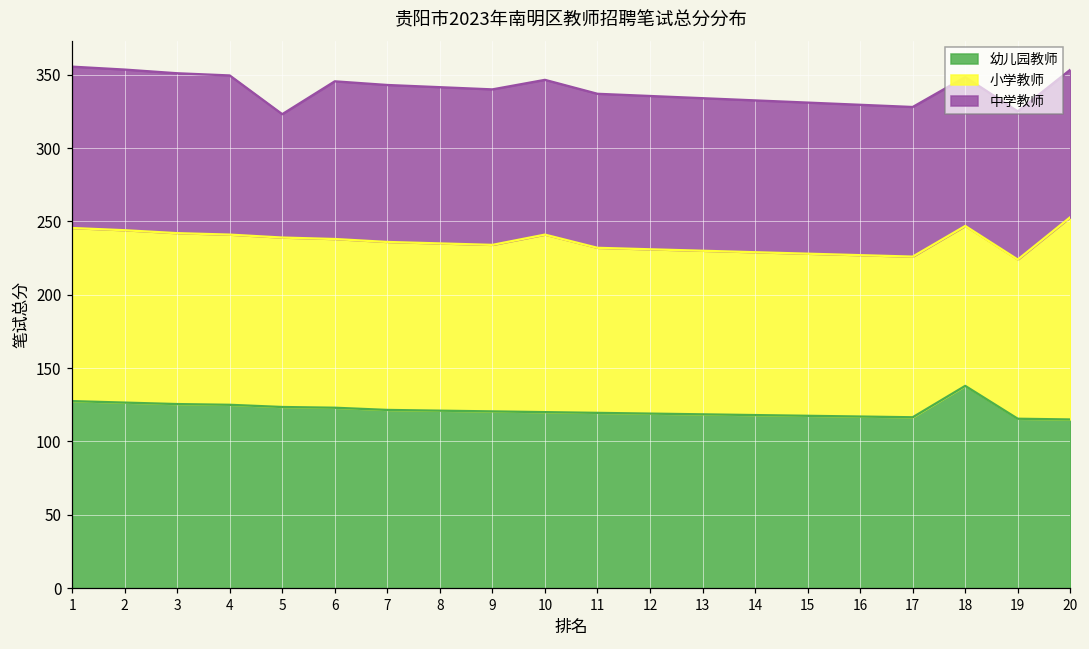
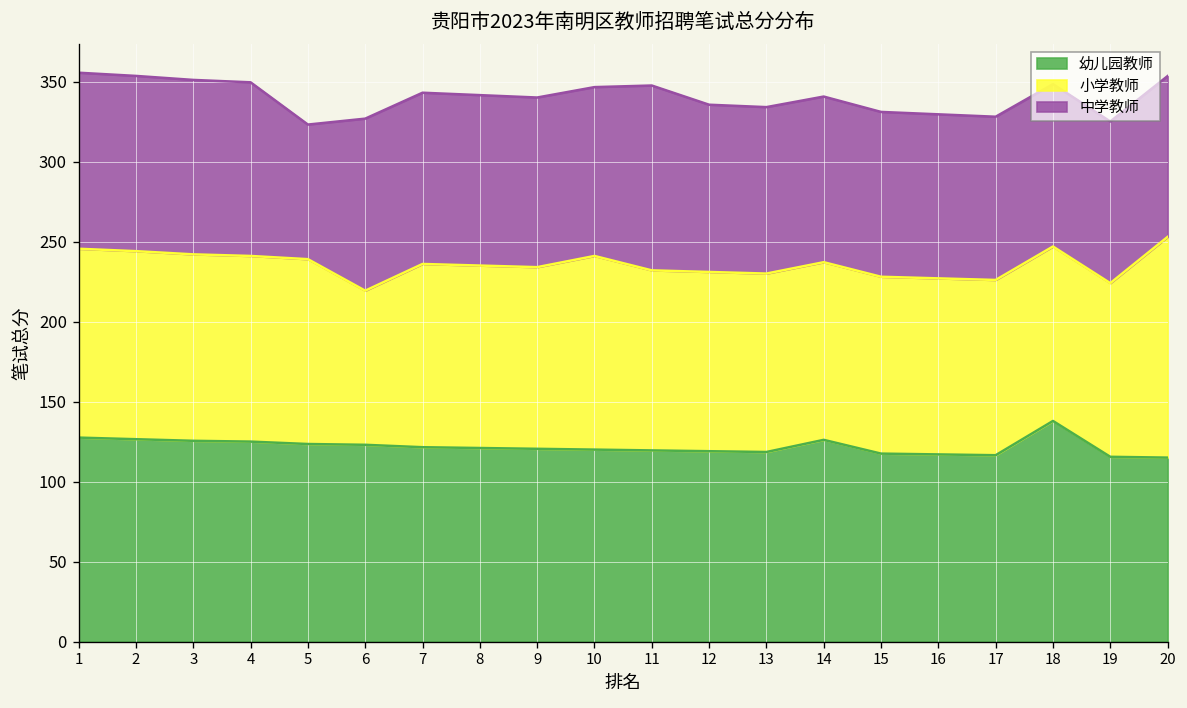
  {
    "幼儿园教师": {
      "1": 128,
      "2": 127,
      "3": 126,
      "4": 125,
      "5": 124,
      "6": 123,
      "7": 122,
      "8": 121,
      "9": 121,
      "10": 120,
      "11": 120,
      "12": 119,
      "13": 119,
-     "14": 118,
+     "14": 126,
      "15": 118,
      "16": 117,
      "17": 117,
      "18": 138,
      "19": 116,
      "20": 115
    },
    "小学教师": {
      "1": 118,
      "2": 118,
      "3": 117,
      "4": 116,
      "5": 116,
-     "6": 115,
+     "6": 96,
      "7": 115,
      "8": 114,
      "9": 114,
      "10": 121,
      "11": 113,
      "12": 112,
      "13": 112,
      "14": 111,
      "15": 111,
      "16": 110,
      "17": 110,
      "18": 109,
      "19": 109,
      "20": 138
    },
    "中学教师": {
      "1": 110,
      "2": 110,
      "3": 109,
      "4": 109,
      "5": 84,
      "6": 108,
      "7": 107,
      "8": 107,
      "9": 106,
      "10": 106,
-     "11": 105,
+     "11": 116,
      "12": 105,
      "13": 104,
      "14": 104,
      "15": 103,
      "16": 103,
      "17": 102,
      "20": 100
    }
  }
